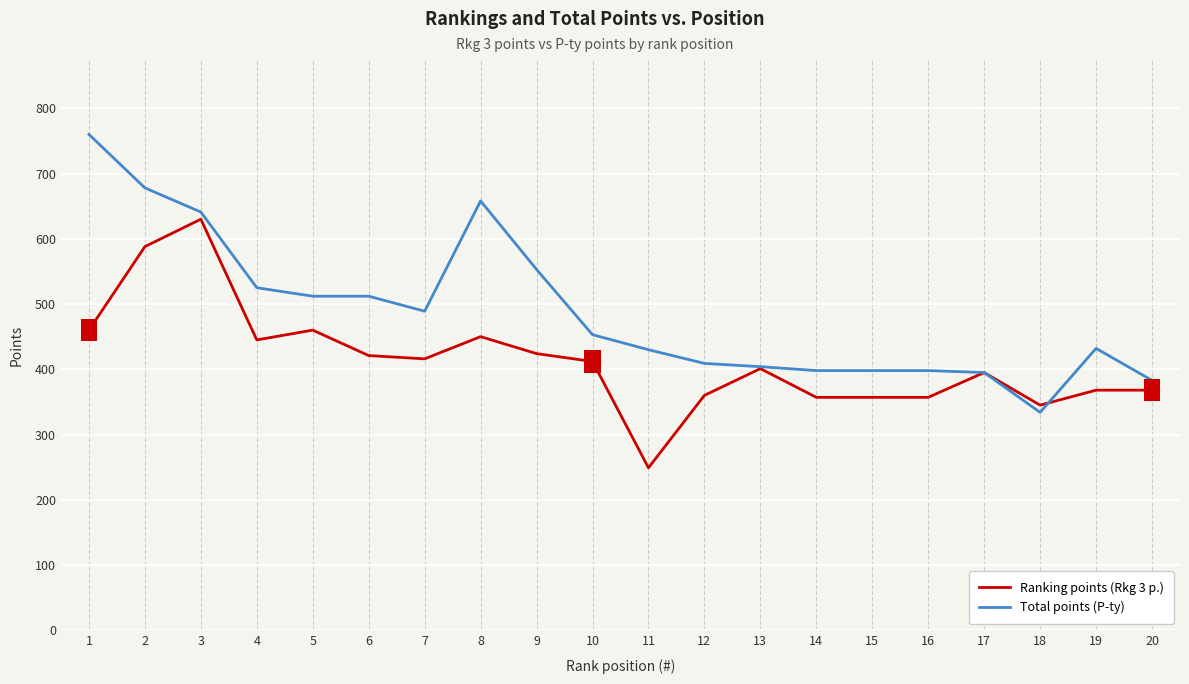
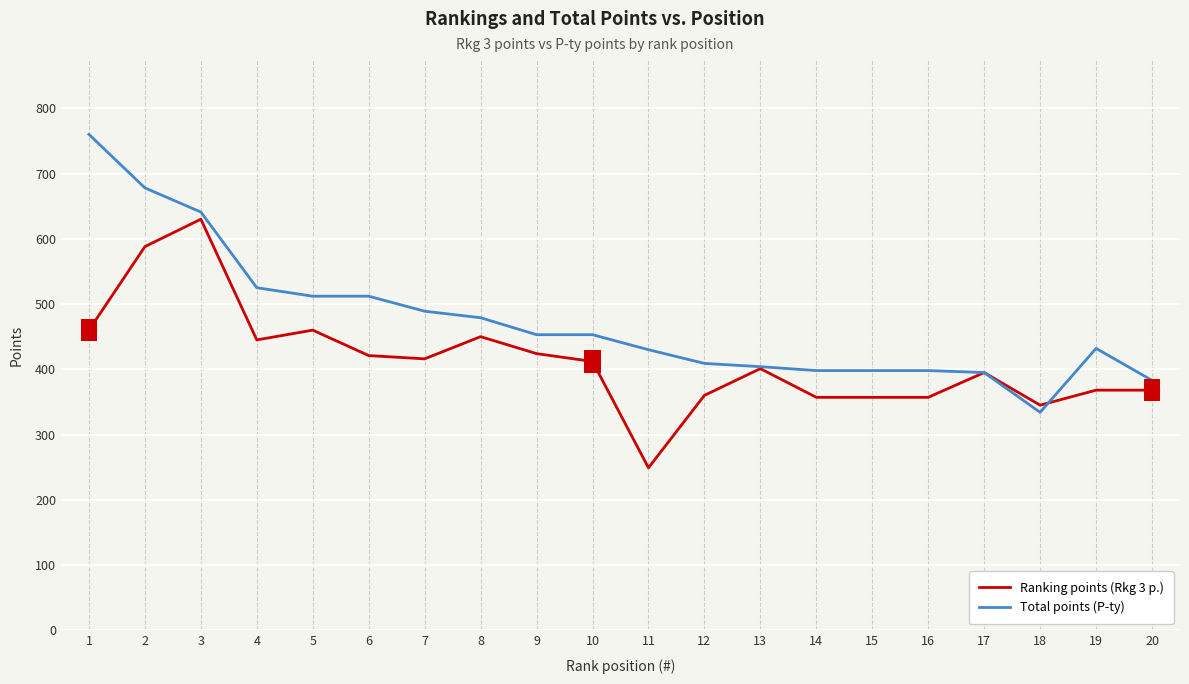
  {
    "Total points (P-ty)": {
      "1": 760,
      "2": 680,
      "3": 640,
      "4": 530,
      "5": 510,
      "6": 510,
      "7": 490,
-     "8": 660,
-     "9": 550,
+     "8": 480,
+     "9": 450,
      "10": 450,
      "11": 430,
      "12": 410,
      "14": 400,
      "15": 400,
      "16": 400,
      "18": 330,
      "19": 430
    }
  }
